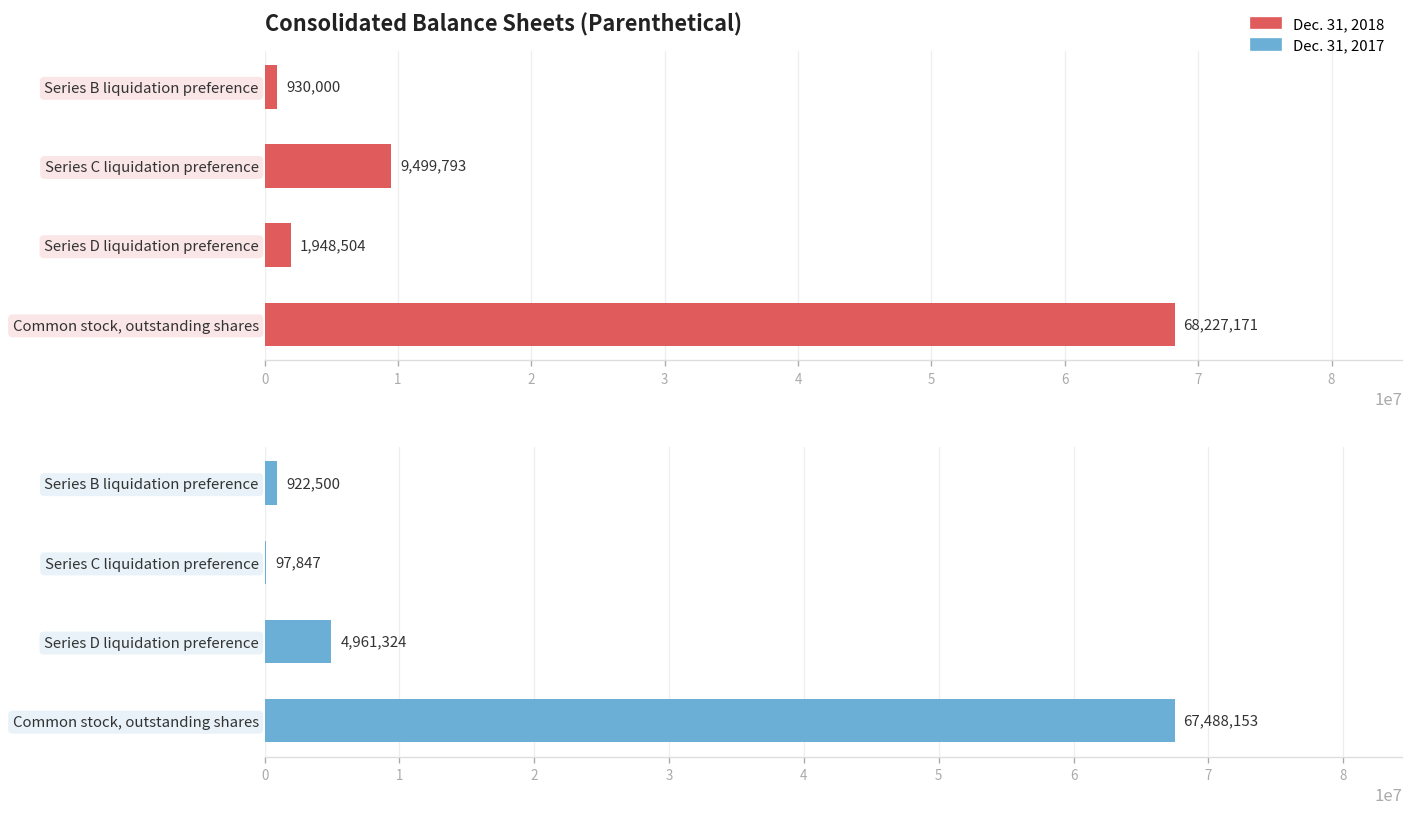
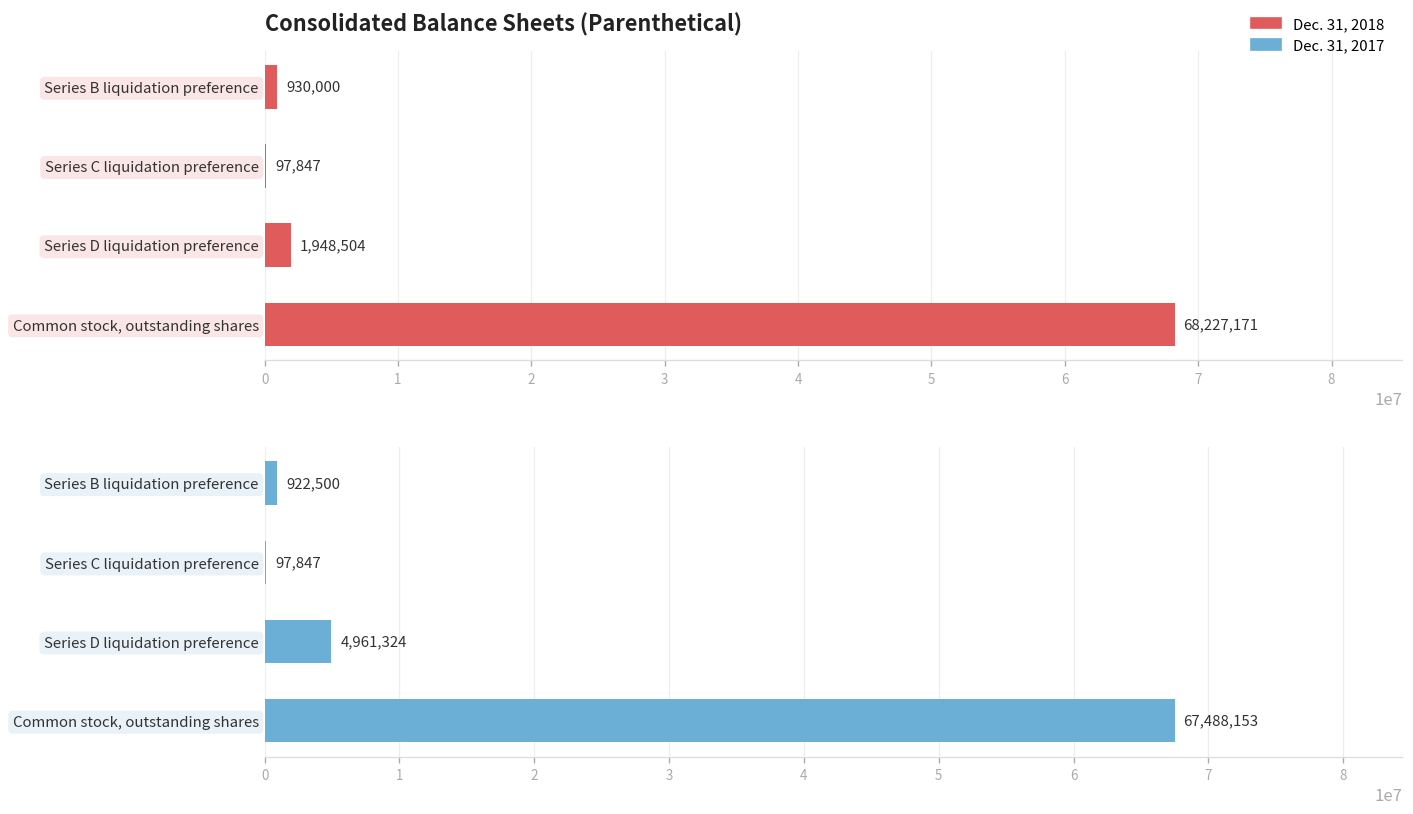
  {
    "Consolidated Balance Sheets (Parenthetical)": {
      "Series B liquidation preference": "930,000",
-     "Series C liquidation preference": "9,499,793",
+     "Series C liquidation preference": "97,847",
      "Series D liquidation preference": "1,948,504",
      "Common stock, outstanding shares": "68,227,171"
    }
  }
